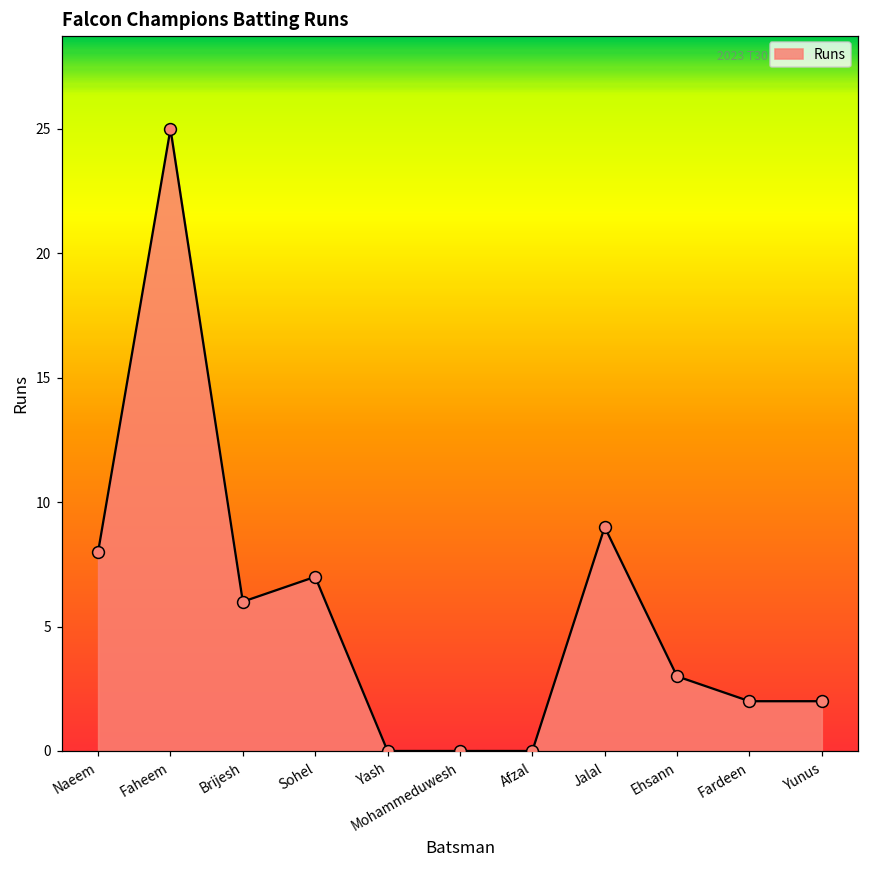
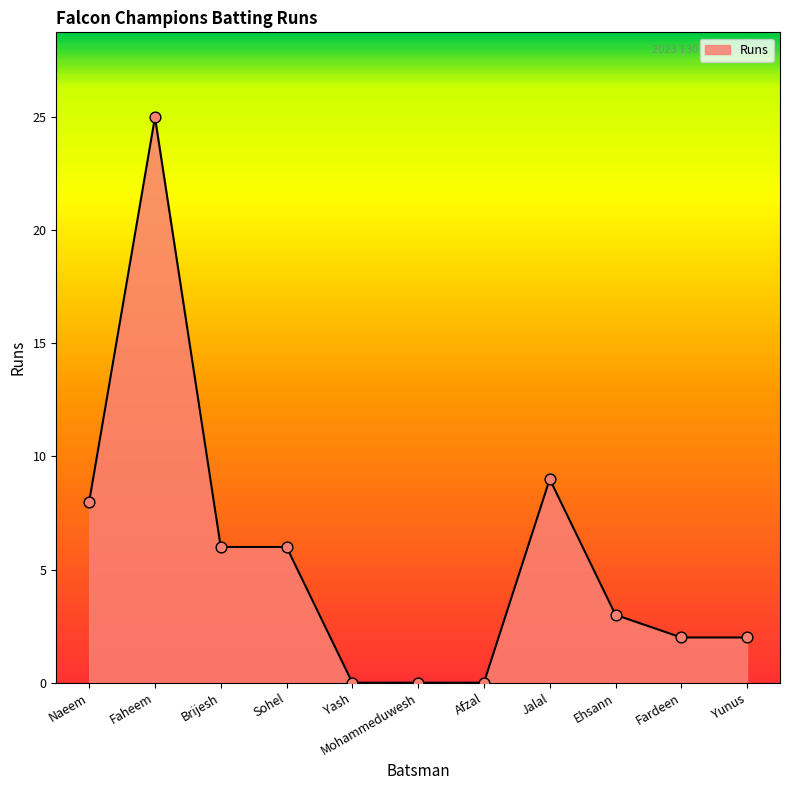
  {
    "Naeem": 8,
    "Faheem": 25,
    "Brijesh": 6,
-   "Sohel": 7,
+   "Sohel": 6,
    "Yash": 0,
    "Mohammeduwesh": 0,
    "Afzal": 0,
    "Jalal": 9,
    "Ehsann": 3,
    "Fardeen": 2,
    "Yunus": 2
  }
